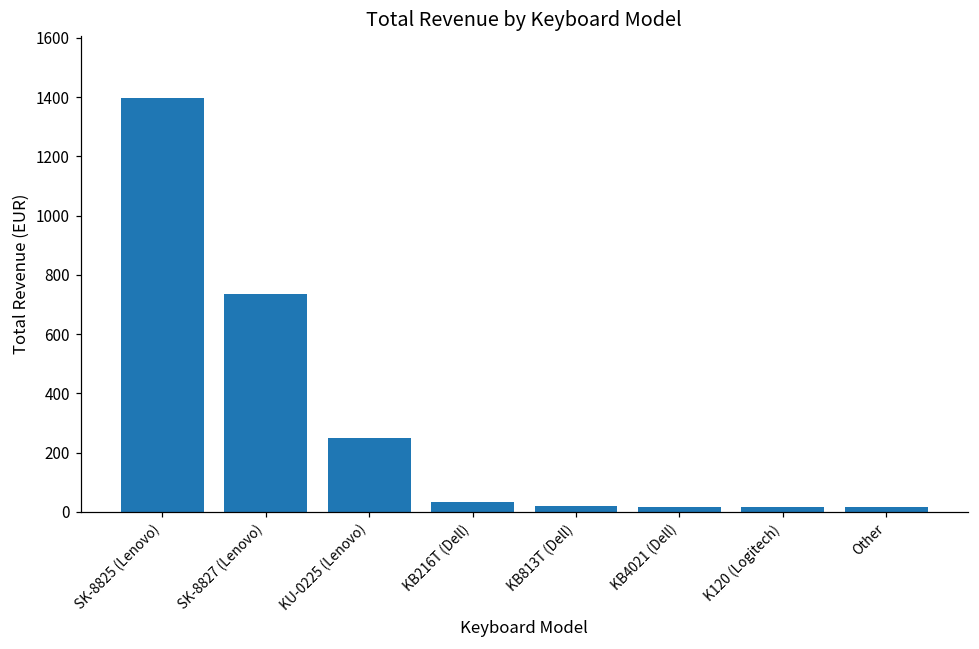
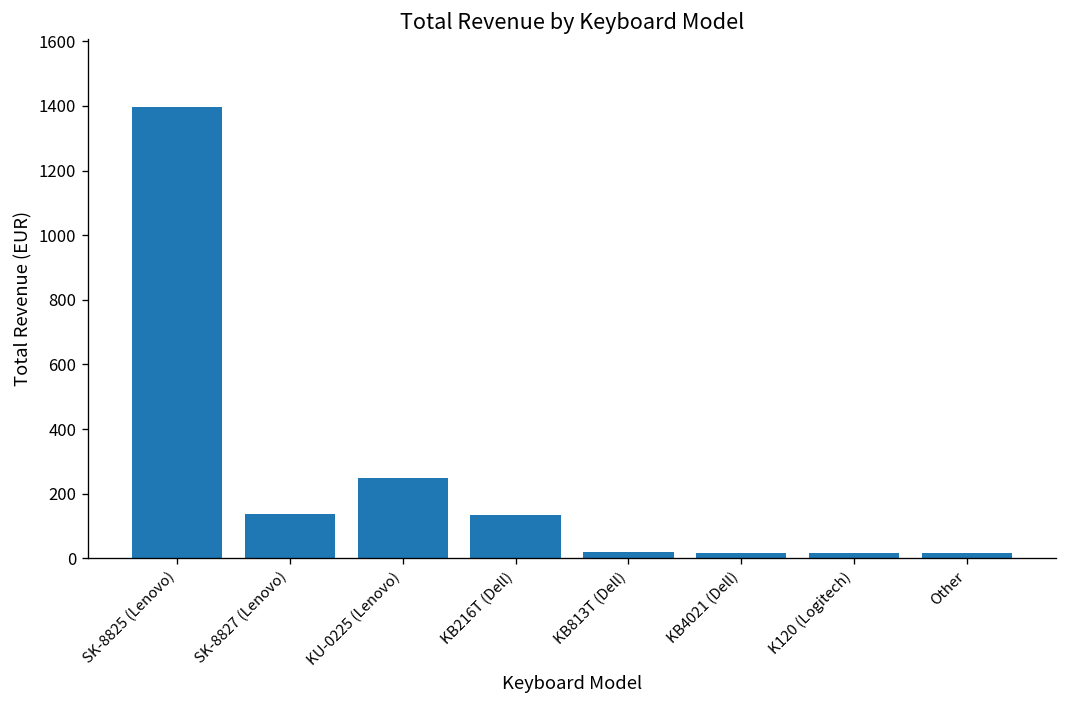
  {
    "SK-8825 (Lenovo)": 1400,
-   "SK-8827 (Lenovo)": 740,
+   "SK-8827 (Lenovo)": 140,
    "KU-0225 (Lenovo)": 250,
-   "KB216T (Dell)": 30,
+   "KB216T (Dell)": 130,
    "KB813T (Dell)": 20,
    "KB4021 (Dell)": 20,
    "K120 (Logitech)": 20,
    "Other": 20
  }
